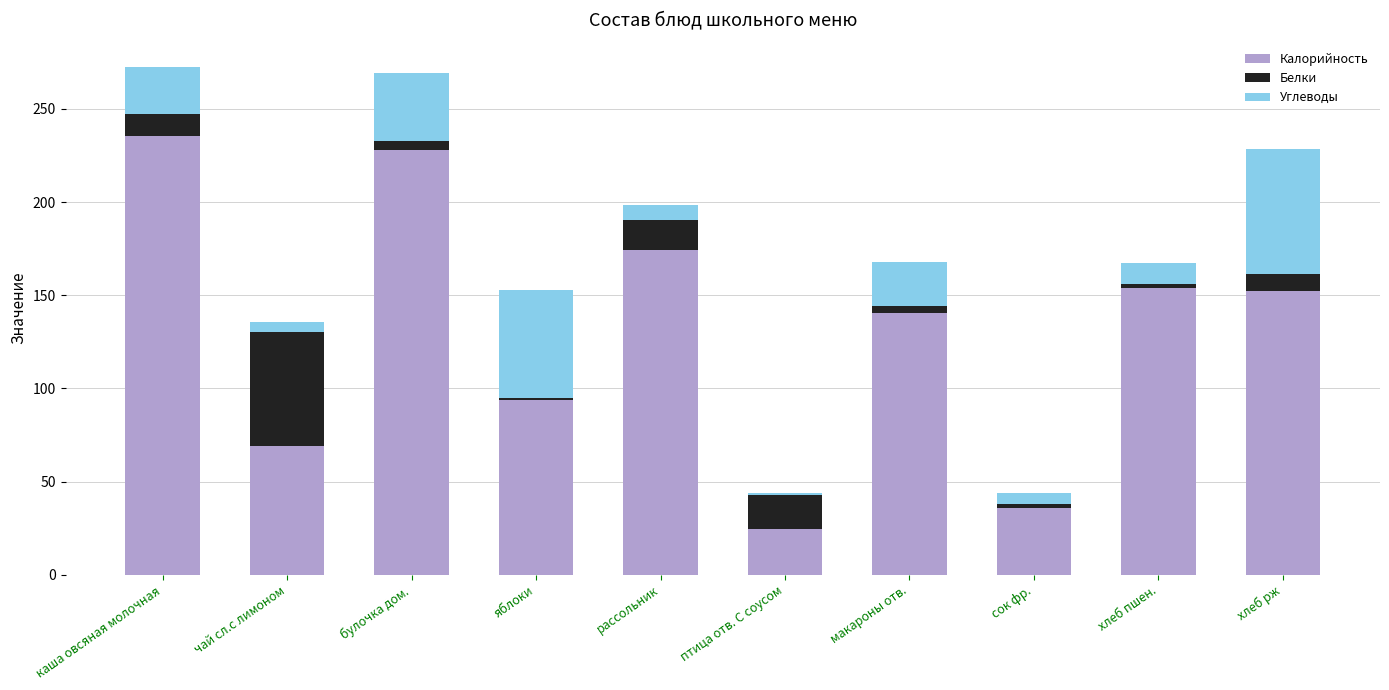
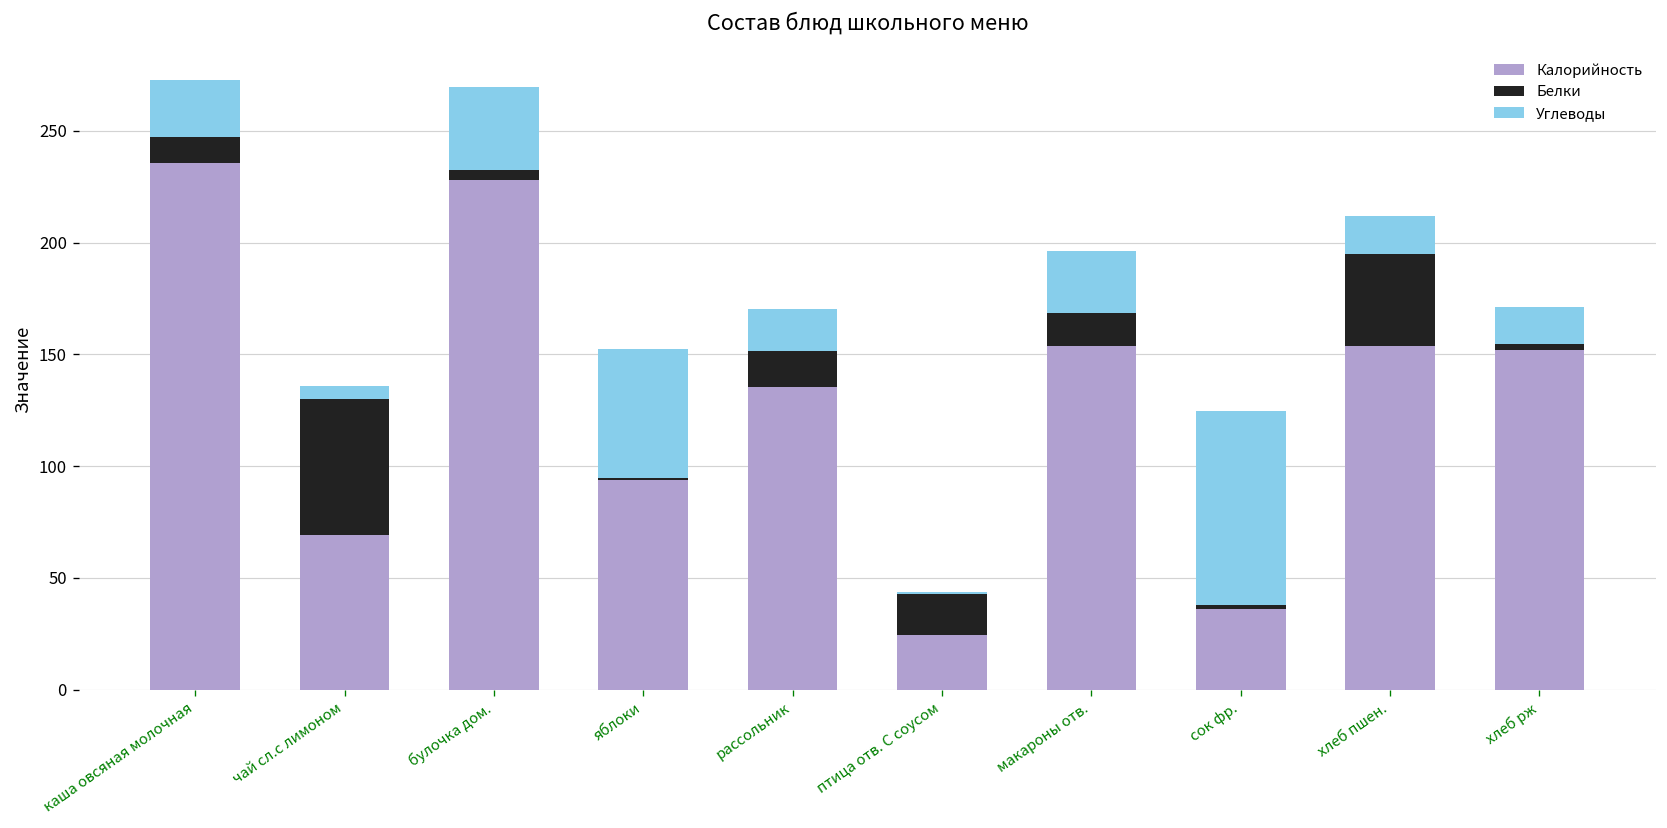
  {
    "Калорийность": {
      "каша овсяная молочная": 236,
      "чай сл.с лимоном": 69,
      "булочка дом.": 228,
      "яблоки": 94,
-     "рассольник": 174,
+     "рассольник": 136,
      "птица отв. С соусом": 25,
-     "макароны отв.": 141,
+     "макароны отв.": 154,
      "сок фр.": 36,
      "хлеб пшен.": 154,
      "хлеб рж": 152
    },
    "Белки": {
      "каша овсяная молочная": 11,
      "чай сл.с лимоном": 61,
      "булочка дом.": 4,
      "рассольник": 16,
      "птица отв. С соусом": 18,
-     "макароны отв.": 4,
+     "макароны отв.": 14,
      "сок фр.": 2,
-     "хлеб пшен.": 2,
-     "хлеб рж": 9
+     "хлеб пшен.": 41,
+     "хлеб рж": 2
    },
    "Углеводы": {
      "каша овсяная молочная": 25,
      "чай сл.с лимоном": 6,
      "булочка дом.": 37,
      "яблоки": 58,
-     "рассольник": 8,
-     "макароны отв.": 24,
-     "сок фр.": 6,
-     "хлеб пшен.": 11,
-     "хлеб рж": 67
+     "рассольник": 19,
+     "макароны отв.": 28,
+     "сок фр.": 87,
+     "хлеб пшен.": 17,
+     "хлеб рж": 17
    }
  }
